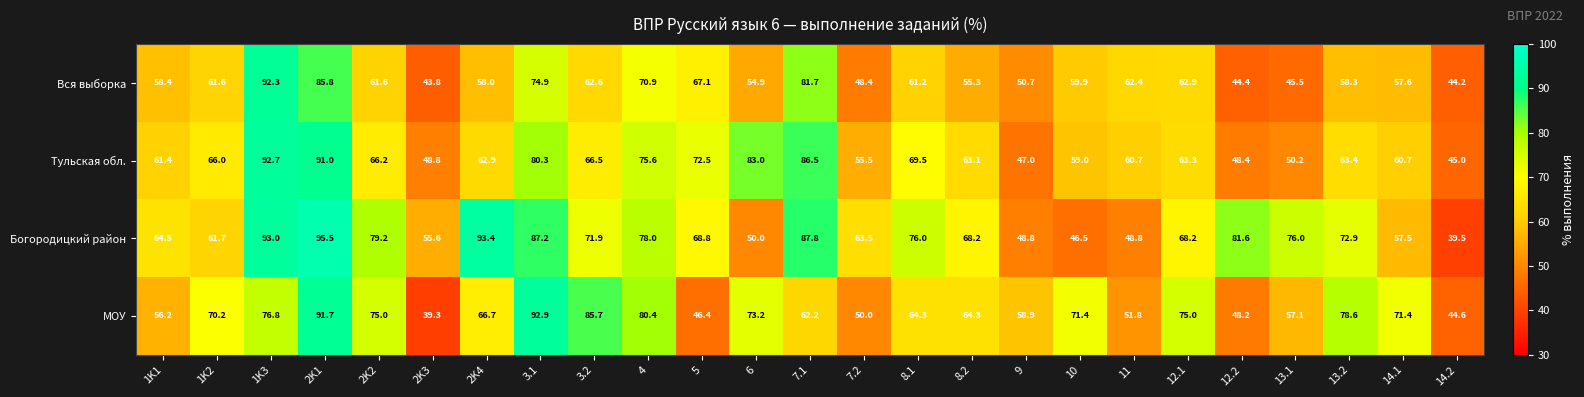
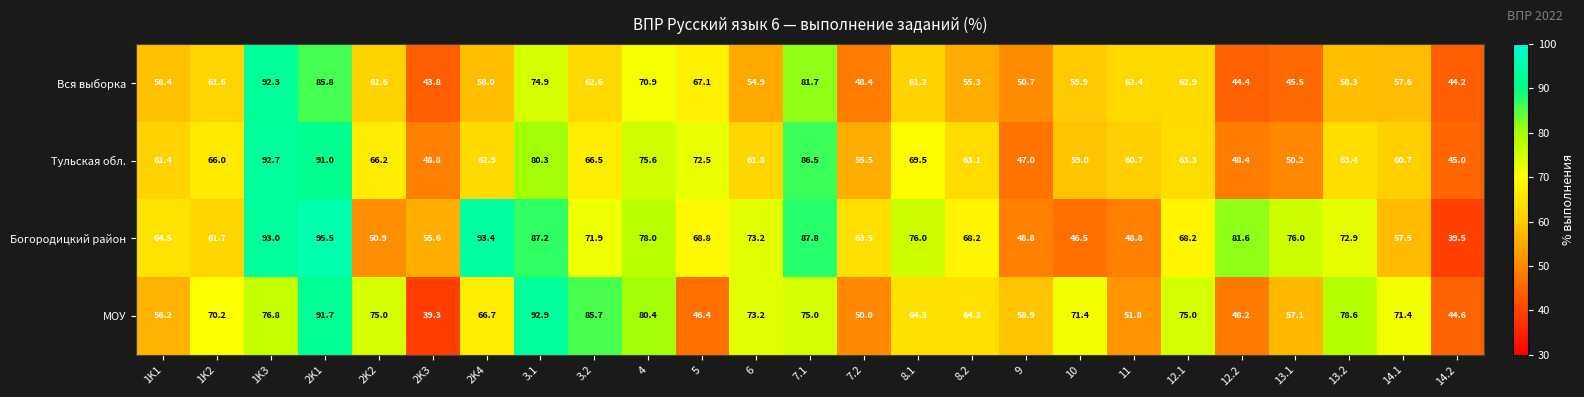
  {
    "Вся выборка": {
      "1K1": 58.4,
      "1K2": 61.6,
      "1K3": 92.3,
      "2K1": 85.8,
      "2K2": 61.6,
      "2K3": 43.8,
      "2K4": 58.0,
      "3.1": 74.9,
      "3.2": 62.6,
      "4": 70.9,
      "5": 67.1,
      "6": 54.9,
      "7.1": 81.7,
      "7.2": 48.4,
      "8.1": 61.2,
      "8.2": 55.3,
      "9": 50.7,
      "10": 59.9,
      "11": 62.4,
      "12.1": 62.9,
      "12.2": 44.4,
      "13.1": 45.5,
      "13.2": 58.3,
      "14.1": 57.6,
      "14.2": 44.2
    },
    "Тульская обл.": {
      "1K1": 61.4,
      "1K2": 66.0,
      "1K3": 92.7,
      "2K1": 91.0,
      "2K2": 66.2,
      "2K3": 48.8,
      "2K4": 62.9,
      "3.1": 80.3,
      "3.2": 66.5,
      "4": 75.6,
      "5": 72.5,
-     "6": 83.0,
+     "6": 61.8,
      "7.1": 86.5,
      "7.2": 55.5,
      "8.1": 69.5,
      "8.2": 63.1,
      "9": 47.0,
      "10": 59.0,
      "11": 60.7,
      "12.1": 63.3,
      "12.2": 48.4,
      "13.1": 50.2,
      "13.2": 63.4,
      "14.1": 60.7,
      "14.2": 45.0
    },
    "Богородицкий район": {
      "1K1": 64.5,
      "1K2": 61.7,
      "1K3": 93.0,
      "2K1": 95.5,
-     "2K2": 79.2,
+     "2K2": 50.9,
      "2K3": 55.6,
      "2K4": 93.4,
      "3.1": 87.2,
      "3.2": 71.9,
      "4": 78.0,
      "5": 68.8,
-     "6": 50.0,
+     "6": 73.2,
      "7.1": 87.8,
      "7.2": 63.5,
      "8.1": 76.0,
      "8.2": 68.2,
      "9": 48.8,
      "10": 46.5,
      "11": 48.8,
      "12.1": 68.2,
      "12.2": 81.6,
      "13.1": 76.0,
      "13.2": 72.9,
      "14.1": 57.5,
      "14.2": 39.5
    },
    "МОУ": {
      "1K1": 56.2,
      "1K2": 70.2,
      "1K3": 76.8,
      "2K1": 91.7,
      "2K2": 75.0,
      "2K3": 39.3,
      "2K4": 66.7,
      "3.1": 92.9,
      "3.2": 85.7,
      "4": 80.4,
      "5": 46.4,
      "6": 73.2,
-     "7.1": 62.2,
+     "7.1": 75.0,
      "7.2": 50.0,
      "8.1": 64.3,
      "8.2": 64.3,
      "9": 58.9,
      "10": 71.4,
      "11": 51.8,
      "12.1": 75.0,
      "12.2": 48.2,
      "13.1": 57.1,
      "13.2": 78.6,
      "14.1": 71.4,
      "14.2": 44.6
    }
  }
